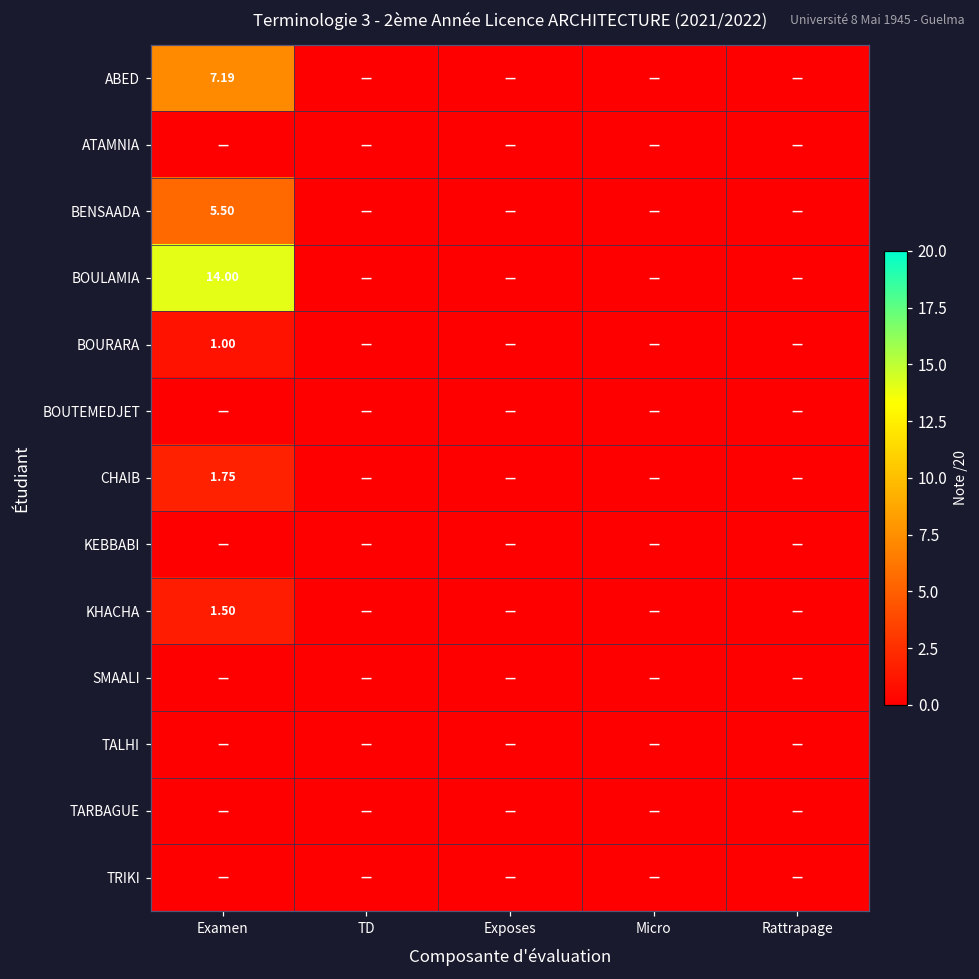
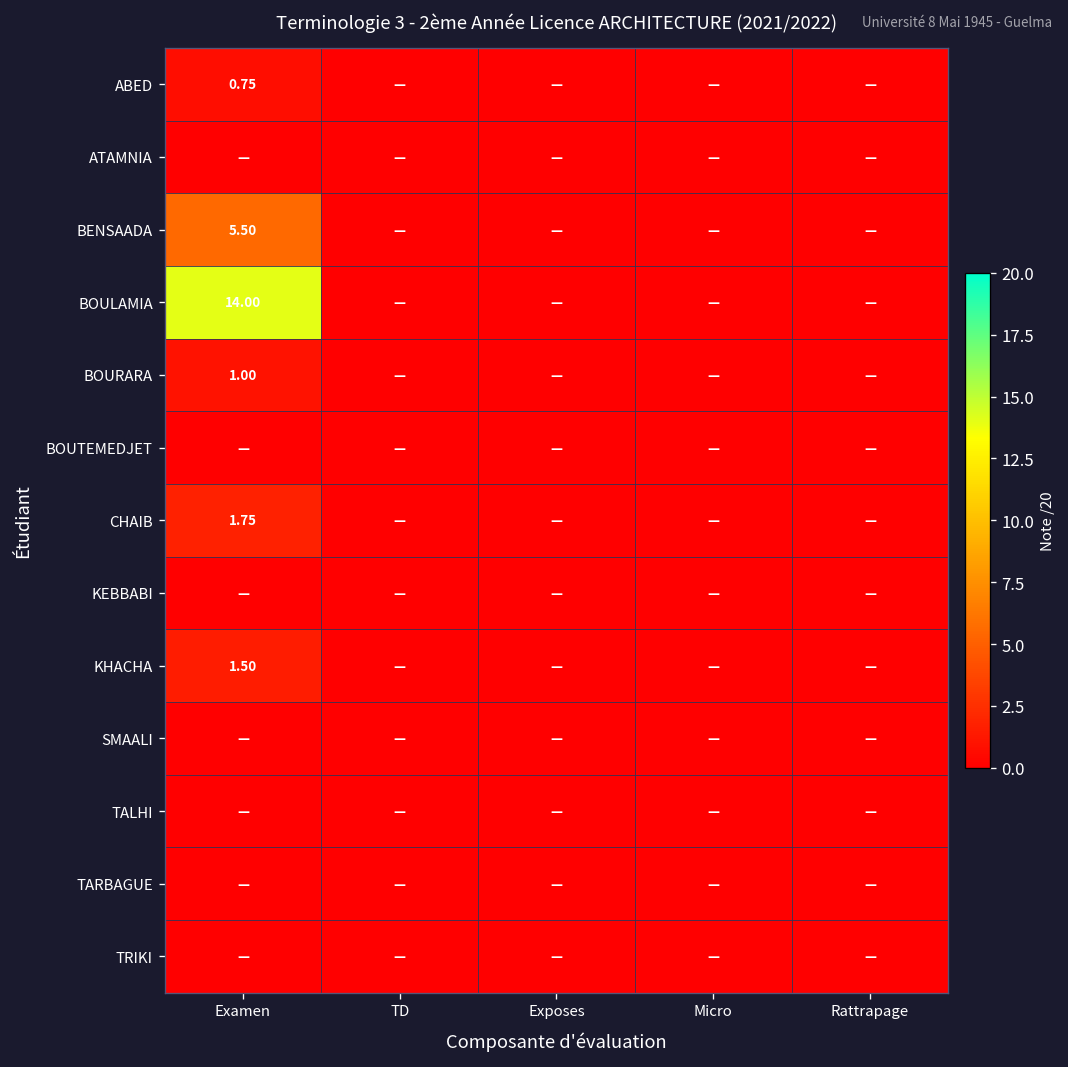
  {
    "ABED": {
-     "Examen": 7.19
+     "Examen": 0.75
    },
    "BENSAADA": {
      "Examen": 5.50
    },
    "BOULAMIA": {
      "Examen": 14.00
    },
    "BOURARA": {
      "Examen": 1.00
    },
    "CHAIB": {
      "Examen": 1.75
    },
    "KHACHA": {
      "Examen": 1.50
    }
  }
